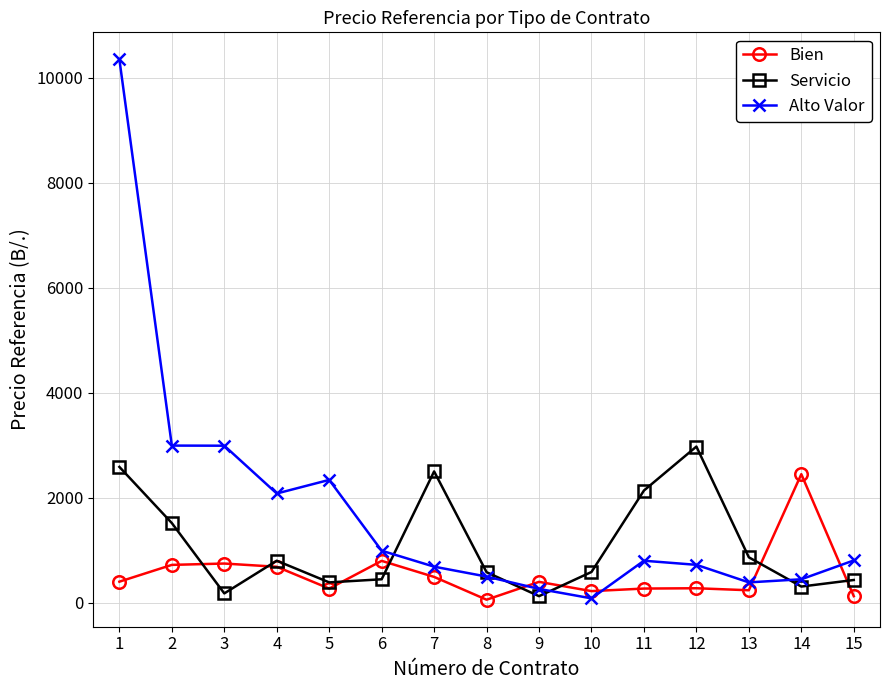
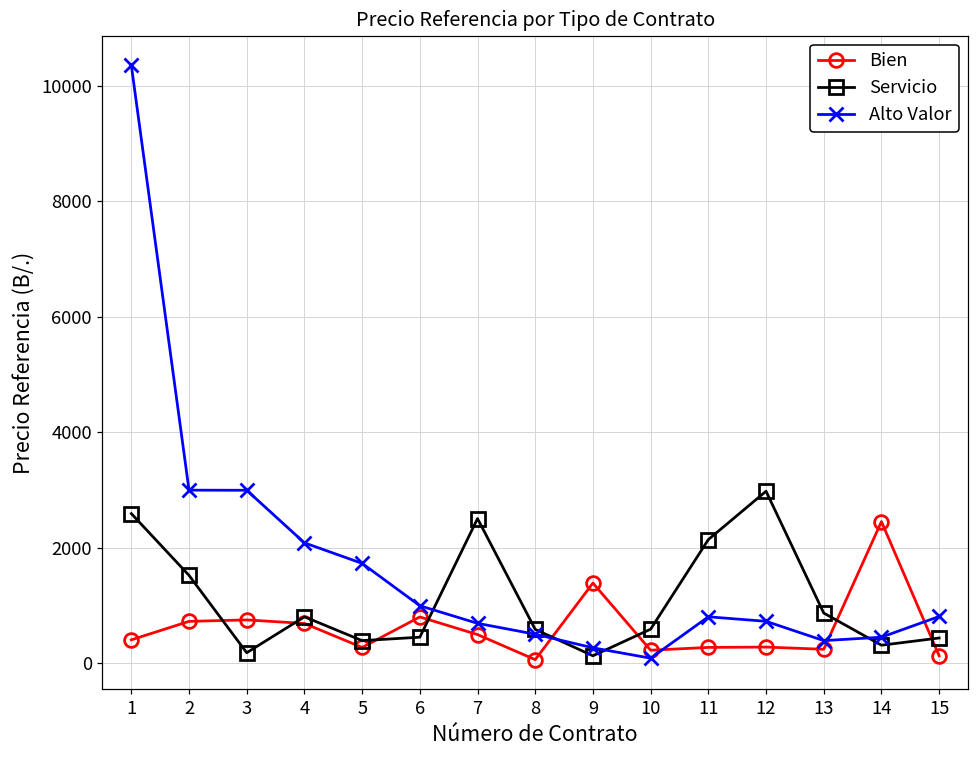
  {
    "Bien": {
      "1": 400,
      "2": 700,
      "3": 700,
      "4": 700,
      "5": 300,
      "6": 800,
      "7": 500,
      "8": 100,
-     "9": 400,
+     "9": 1400,
      "10": 200,
      "11": 300,
      "12": 300,
      "13": 200,
      "14": 2500,
      "15": 100
    },
    "Servicio": {
      "1": 2600,
      "2": 1500,
      "3": 200,
      "4": 800,
      "5": 400,
      "6": 400,
      "7": 2500,
      "8": 600,
      "9": 100,
      "10": 600,
      "11": 2100,
      "12": 3000,
      "13": 900,
      "14": 300,
      "15": 400
    },
    "Alto Valor": {
      "1": 10400,
      "2": 3000,
      "3": 3000,
      "4": 2100,
-     "5": 2300,
+     "5": 1700,
      "6": 1000,
      "7": 700,
      "8": 500,
      "9": 300,
      "10": 100,
      "11": 800,
      "12": 700,
      "13": 400,
      "14": 400,
      "15": 800
    }
  }
